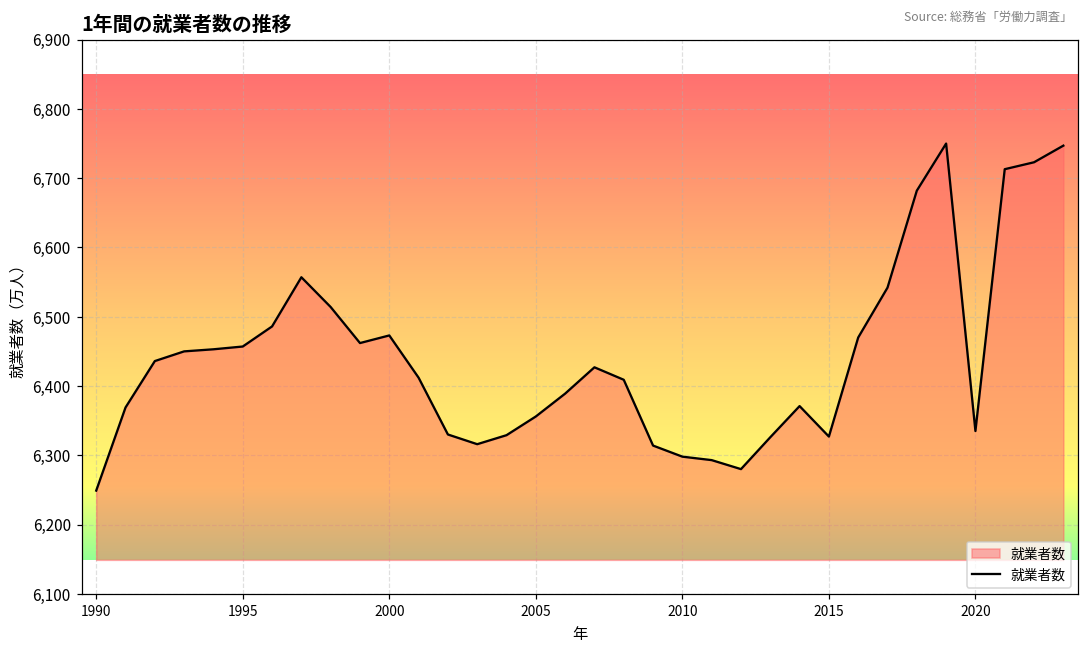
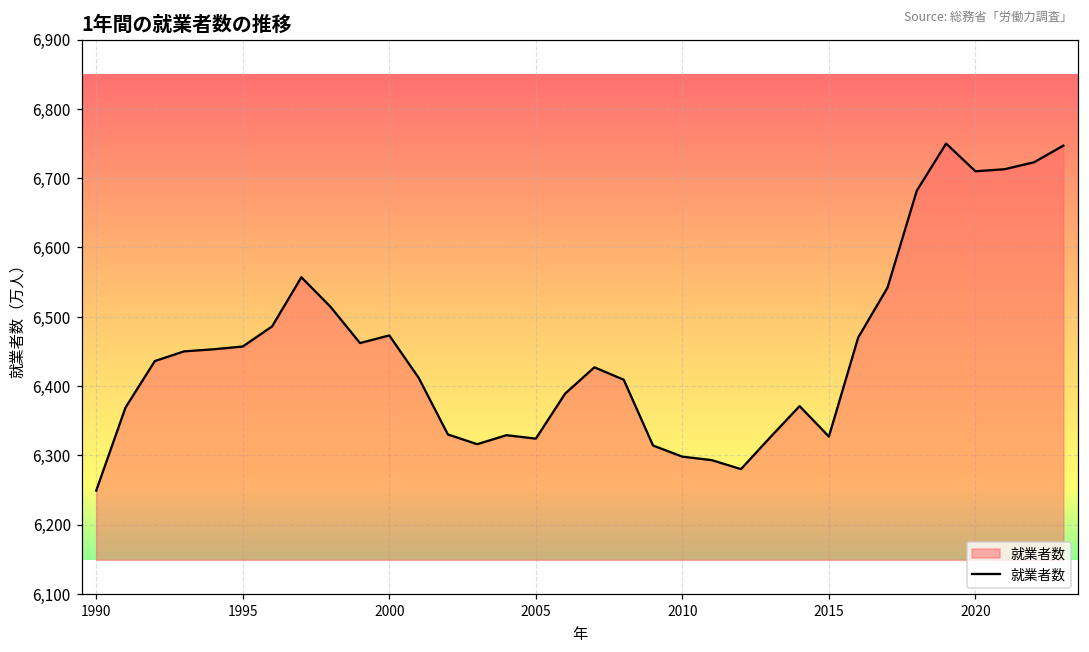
  {
    "1990": "6,250",
    "1995": "6,460",
    "2000": "6,470",
-   "2005": "6,360",
+   "2005": "6,320",
    "2010": "6,300",
    "2015": "6,330",
-   "2020": "6,340"
+   "2020": "6,710"
  }
